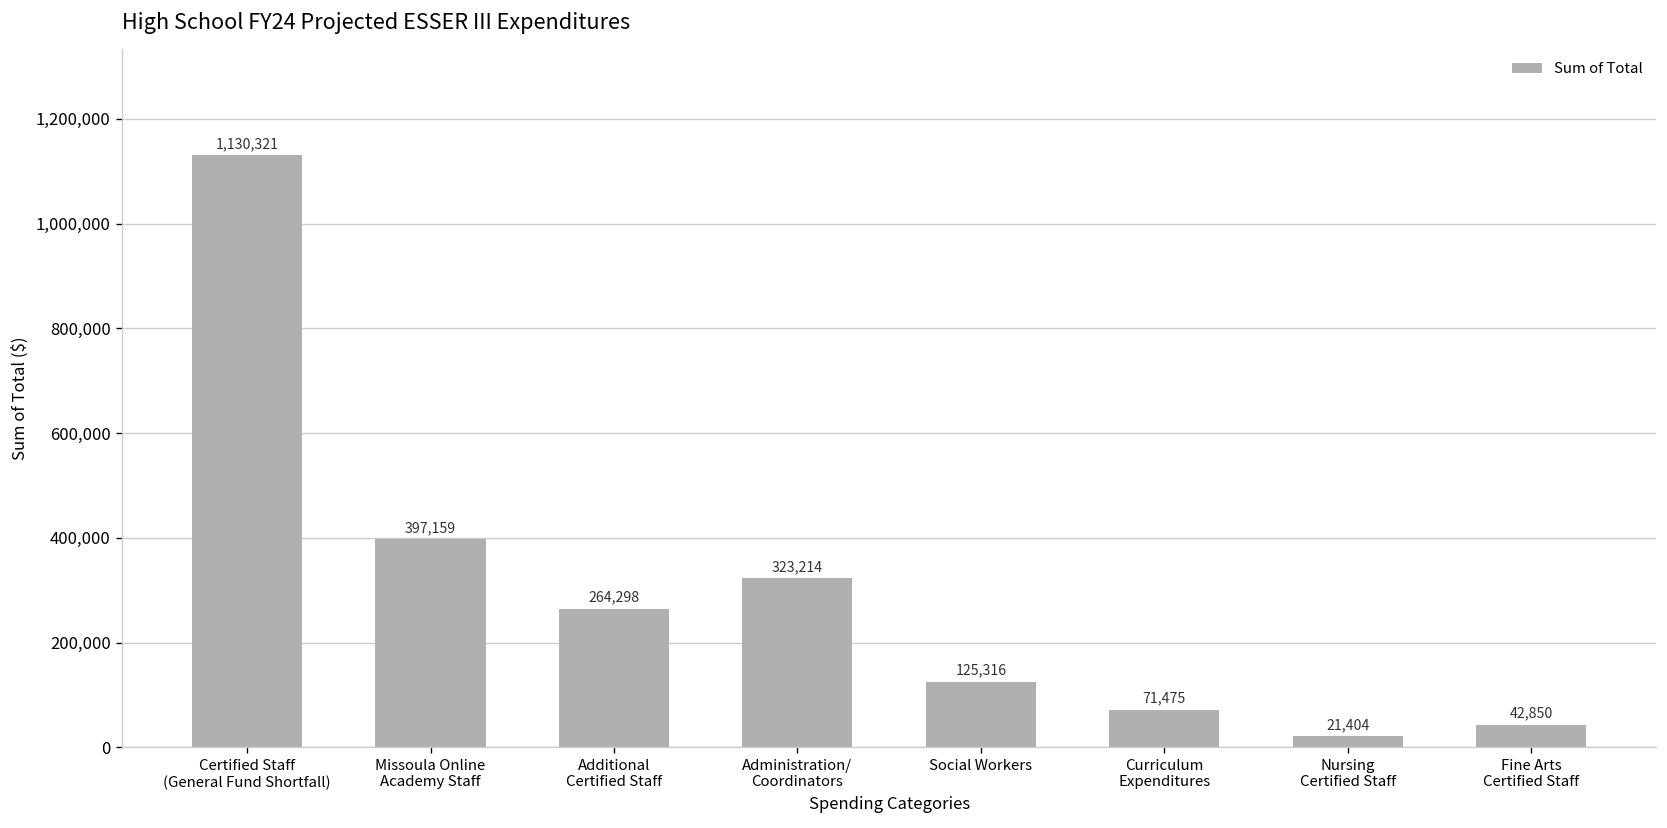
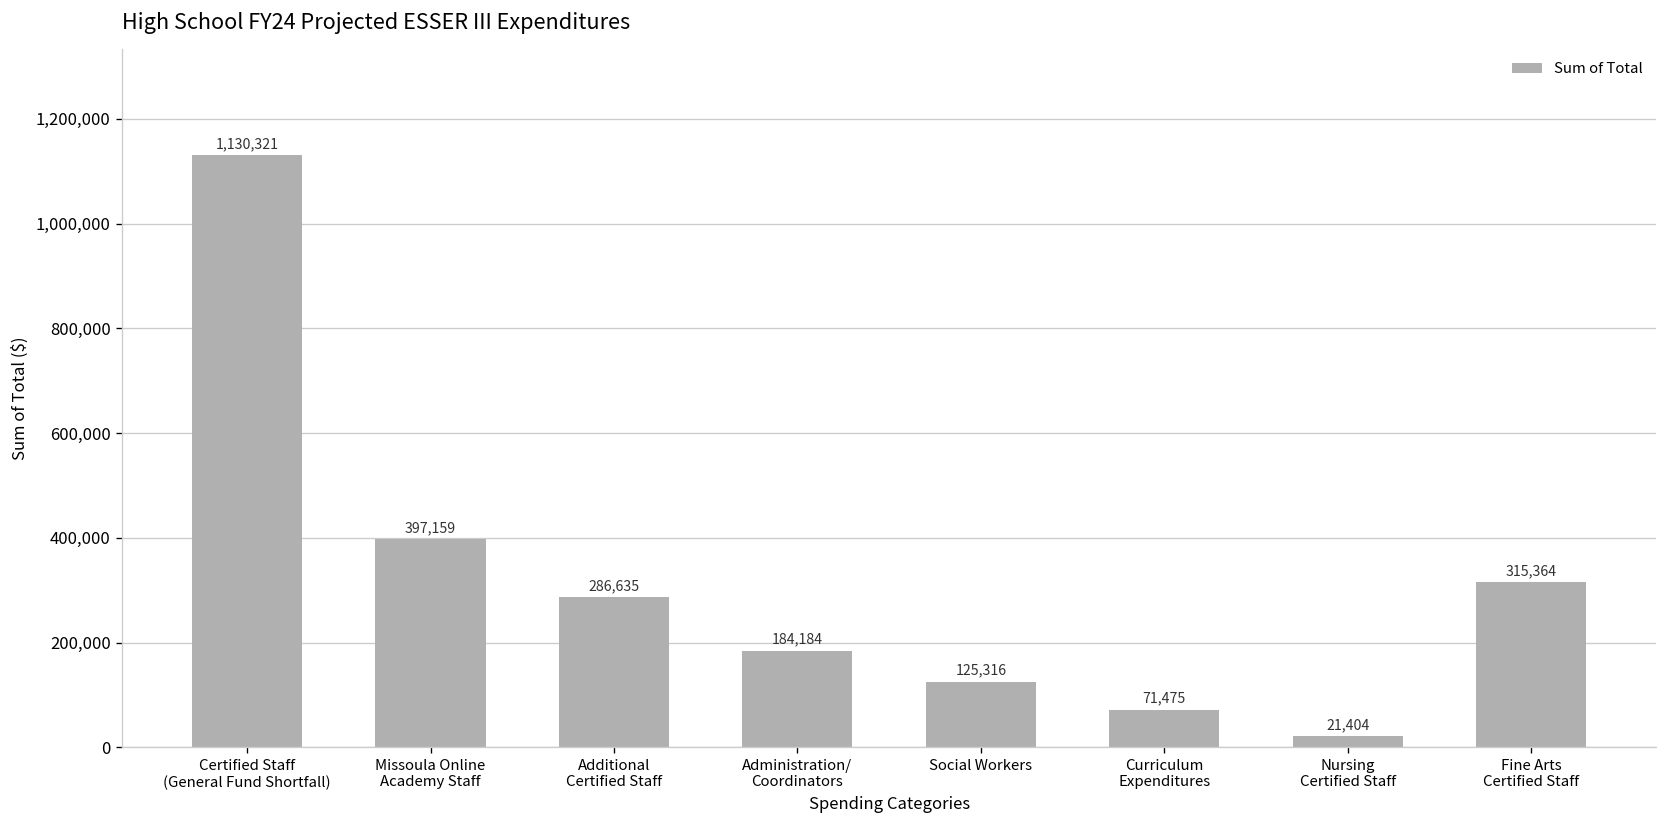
  {
    "Certified Staff (General Fund Shortfall)": "1,130,321",
    "Missoula Online Academy Staff": "397,159",
-   "Additional Certified Staff": "264,298",
-   "Administration/ Coordinators": "323,214",
+   "Additional Certified Staff": "286,635",
+   "Administration/ Coordinators": "184,184",
    "Social Workers": "125,316",
    "Curriculum Expenditures": "71,475",
    "Nursing Certified Staff": "21,404",
-   "Fine Arts Certified Staff": "42,850"
+   "Fine Arts Certified Staff": "315,364"
  }
